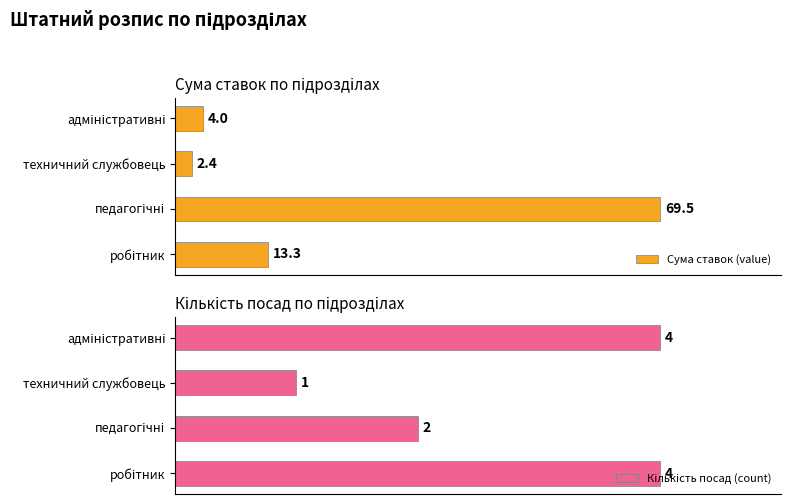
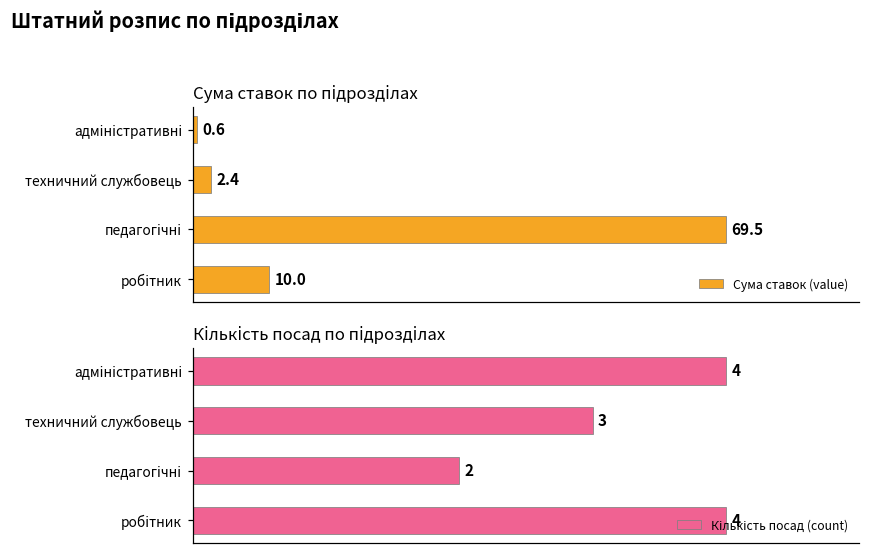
  {
    "Сума ставок по підрозділах": {
-     "адміністративні": 4.0,
+     "адміністративні": 0.6,
      "техничний службовець": 2.4,
      "педагогічні": 69.5,
-     "робітник": 13.3
+     "робітник": 10.0
    },
    "Кількість посад по підрозділах": {
      "адміністративні": 4,
-     "техничний службовець": 1,
+     "техничний службовець": 3,
      "педагогічні": 2,
      "робітник": 4
    }
  }
